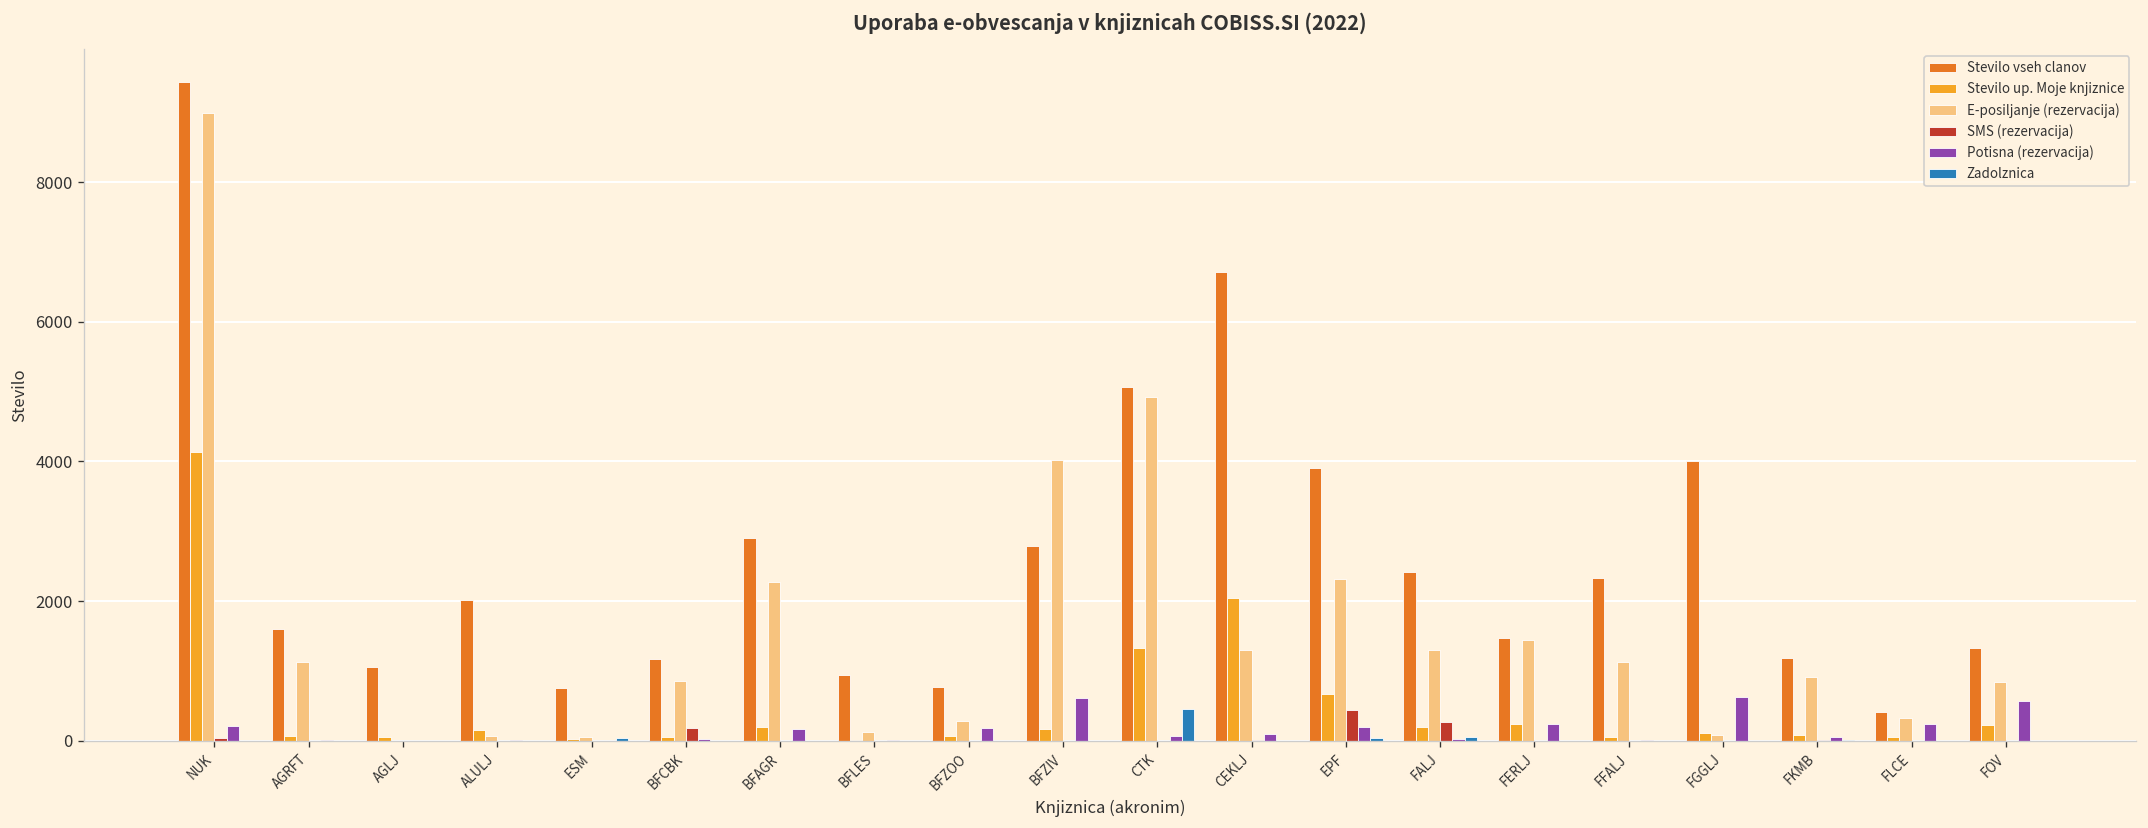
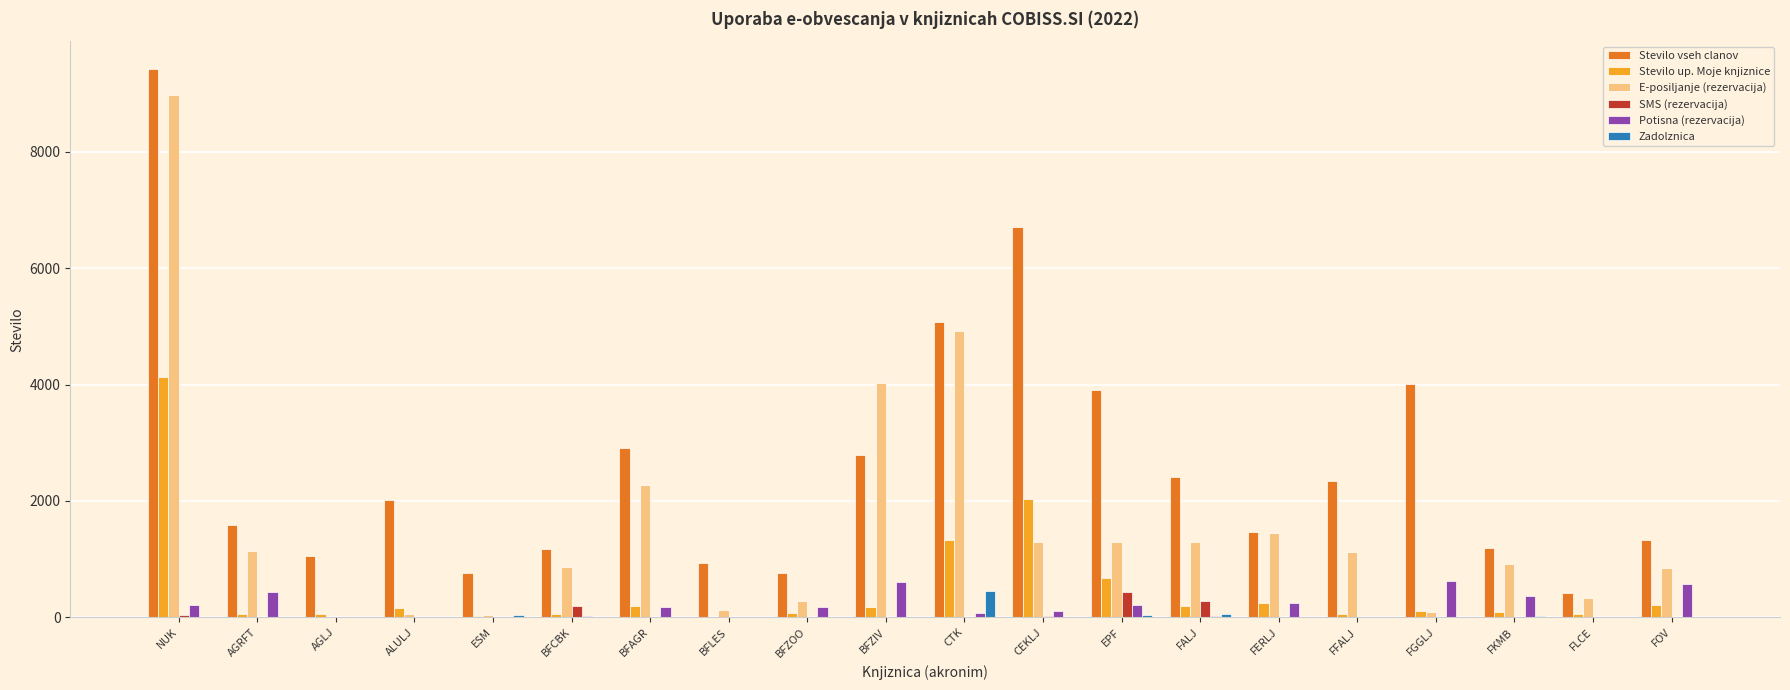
  {
    "E-posiljanje (rezervacija)": {
      "NUK": 9000,
      "AGRFT": 1100,
      "AGLJ": 0,
      "ALULJ": 100,
      "ESM": 0,
      "BFCBK": 900,
      "BFAGR": 2300,
      "BFLES": 100,
      "BFZOO": 300,
      "BFZIV": 4000,
      "CTK": 4900,
      "CEKLJ": 1300,
-     "EPF": 2300,
+     "EPF": 1300,
      "FALJ": 1300,
      "FERLJ": 1400,
      "FFALJ": 1100,
      "FGGLJ": 100,
      "FKMB": 900,
      "FLCE": 300,
      "FOV": 800
    },
    "SMS (rezervacija)": {
      "AGRFT": 0,
      "AGLJ": 0,
      "ALULJ": 0,
      "ESM": 0,
      "BFCBK": 200,
      "BFZOO": 0,
      "CTK": 0,
      "EPF": 400,
      "FALJ": 300,
      "FFALJ": 0,
      "FGGLJ": 0
    },
    "Potisna (rezervacija)": {
      "NUK": 200,
-     "AGRFT": 0,
+     "AGRFT": 400,
      "AGLJ": 0,
      "ESM": 0,
      "BFAGR": 200,
      "BFZOO": 200,
      "BFZIV": 600,
      "CTK": 100,
      "CEKLJ": 100,
      "EPF": 200,
      "FERLJ": 200,
      "FGGLJ": 600,
-     "FKMB": 100,
-     "FLCE": 200,
+     "FKMB": 400,
+     "FLCE": 0,
      "FOV": 600
    },
    "Zadolznica": {
      "NUK": 0,
      "AGRFT": 0,
      "AGLJ": 0,
      "ALULJ": 0,
      "ESM": 0,
      "BFCBK": 0,
      "BFAGR": 0,
      "BFLES": 0,
      "BFZOO": 0,
      "BFZIV": 0,
      "CTK": 500,
      "CEKLJ": 0,
      "EPF": 0,
      "FALJ": 0,
      "FERLJ": 0,
      "FFALJ": 0,
      "FGGLJ": 0,
      "FOV": 0
    }
  }
